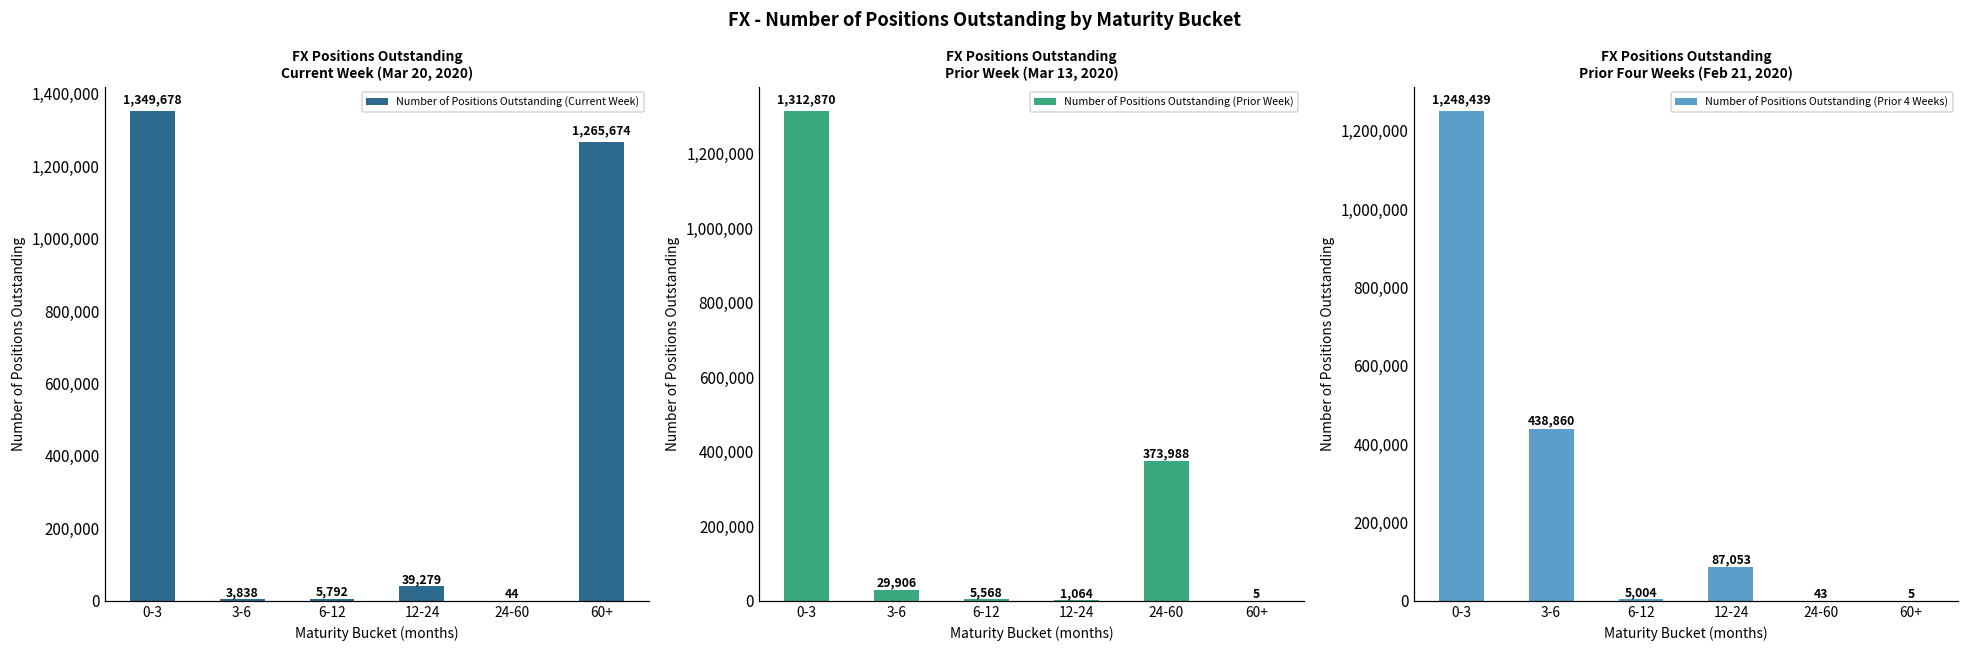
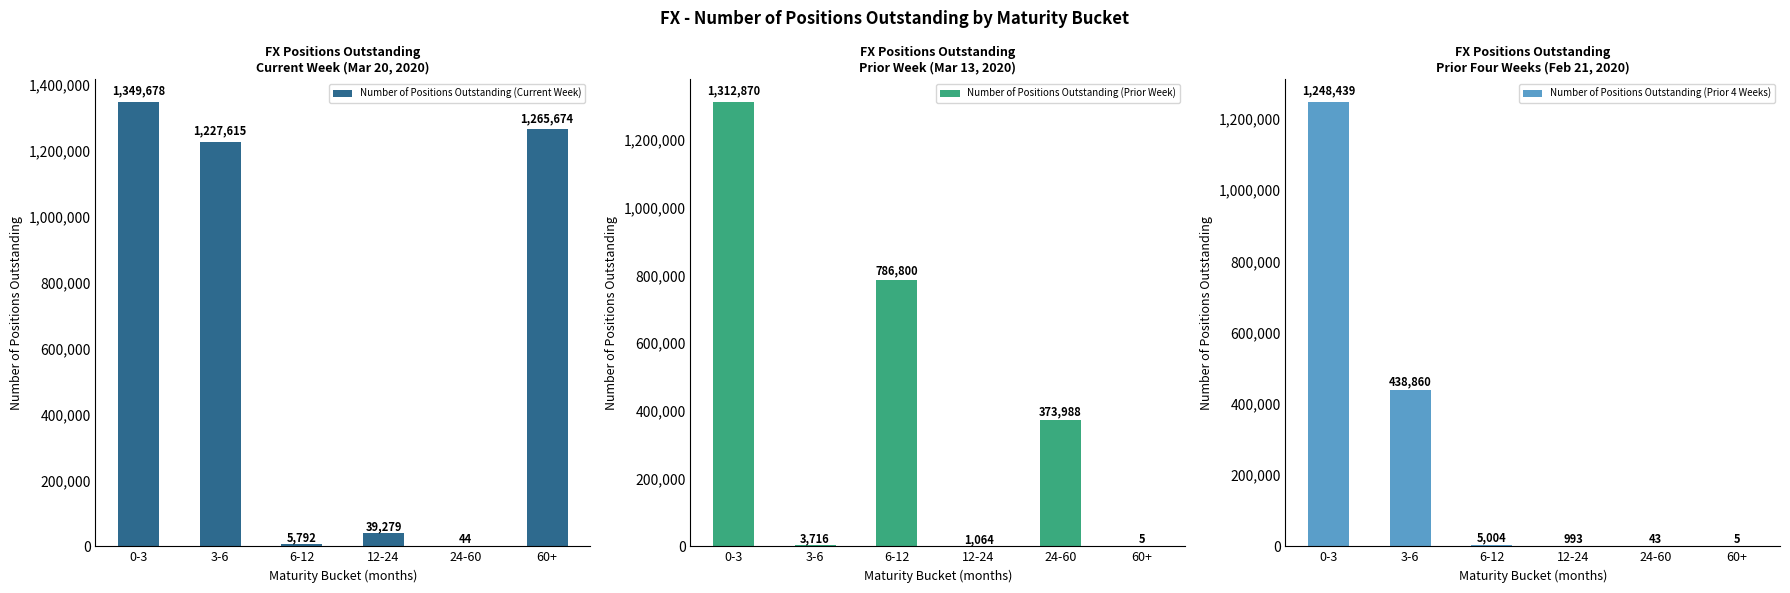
  {
    "FX Positions Outstanding Current Week (Mar 20, 2020)": {
      "0-3": "1,349,678",
-     "3-6": "3,838",
+     "3-6": "1,227,615",
      "6-12": "5,792",
      "12-24": "39,279",
      "24-60": "44",
      "60+": "1,265,674"
    },
    "FX Positions Outstanding Prior Week (Mar 13, 2020)": {
      "0-3": "1,312,870",
-     "3-6": "29,906",
-     "6-12": "5,568",
+     "3-6": "3,716",
+     "6-12": "786,800",
      "12-24": "1,064",
      "24-60": "373,988",
      "60+": "5"
    },
    "FX Positions Outstanding Prior Four Weeks (Feb 21, 2020)": {
      "0-3": "1,248,439",
      "3-6": "438,860",
      "6-12": "5,004",
-     "12-24": "87,053",
+     "12-24": "993",
      "24-60": "43",
      "60+": "5"
    }
  }
